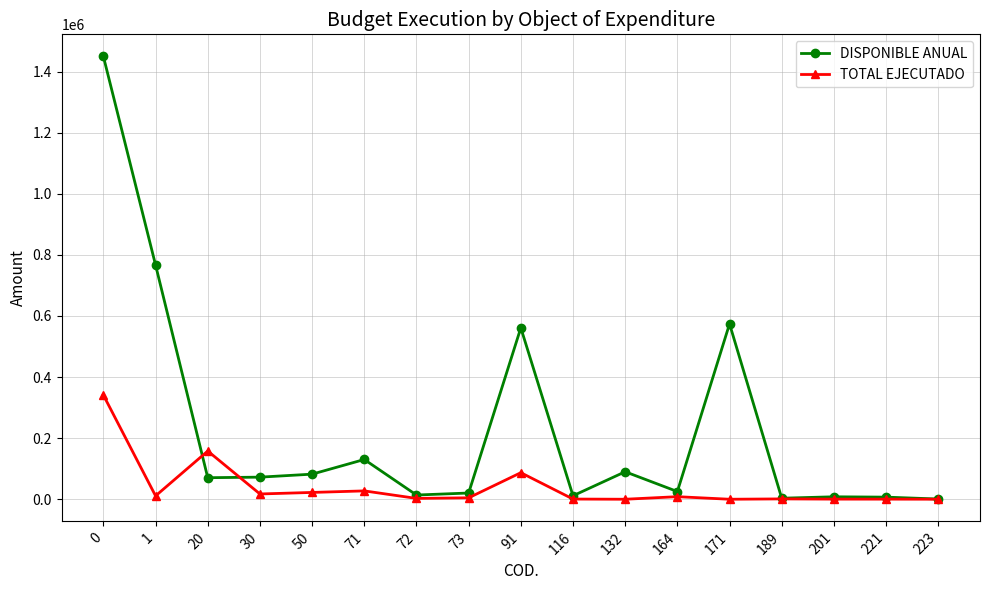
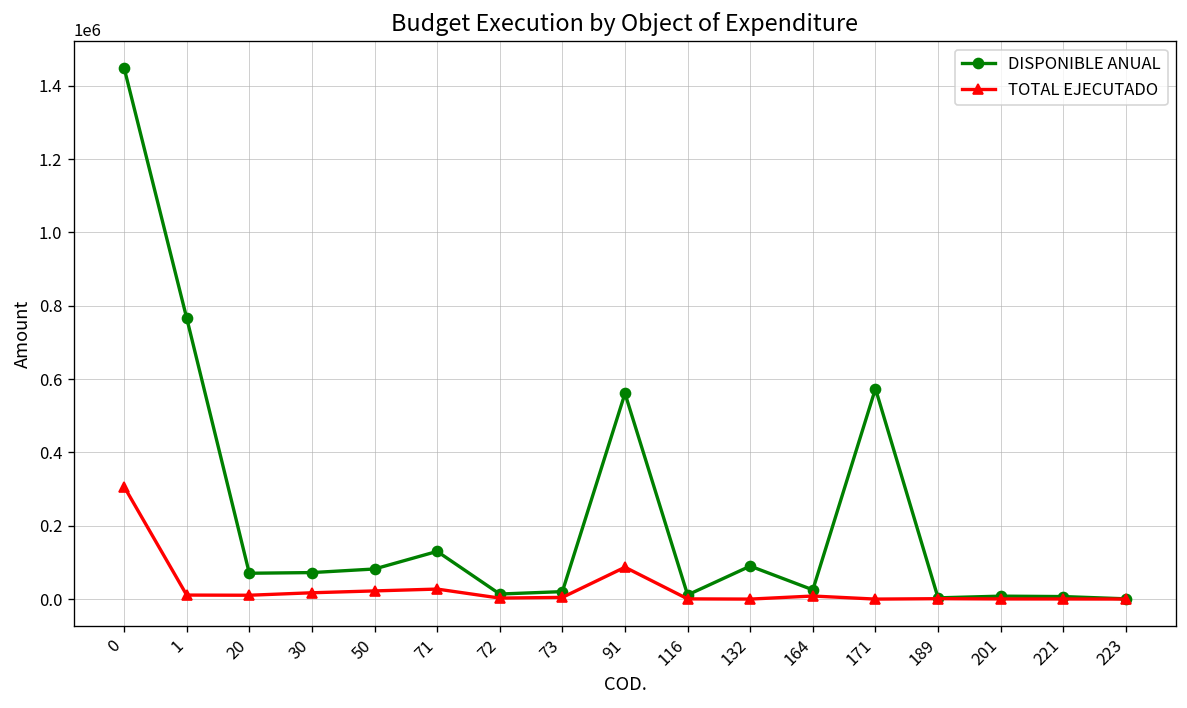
  {
    "DISPONIBLE ANUAL": {
      "0": 1450000,
      "1": 770000,
      "20": 70000,
      "30": 70000,
      "50": 80000,
      "71": 130000,
      "72": 10000,
      "73": 20000,
      "91": 560000,
      "116": 10000,
      "132": 90000,
      "164": 30000,
      "171": 570000
    },
    "TOTAL EJECUTADO": {
-     "0": 340000,
+     "0": 310000,
      "1": 10000,
-     "20": 160000,
+     "20": 10000,
      "30": 20000,
      "50": 20000,
      "71": 30000,
      "72": 0,
      "73": 0,
      "91": 90000,
      "116": 0,
      "132": 0,
      "164": 10000,
      "171": 0
    }
  }
